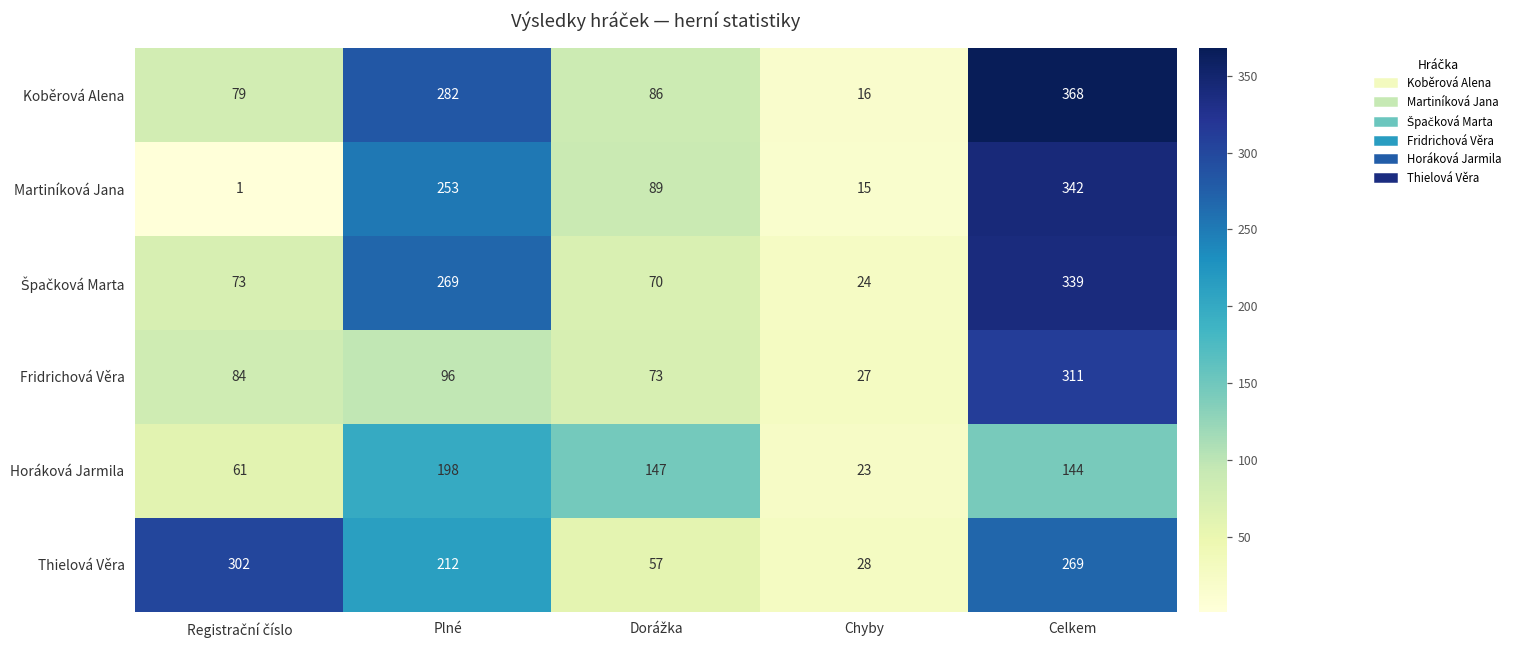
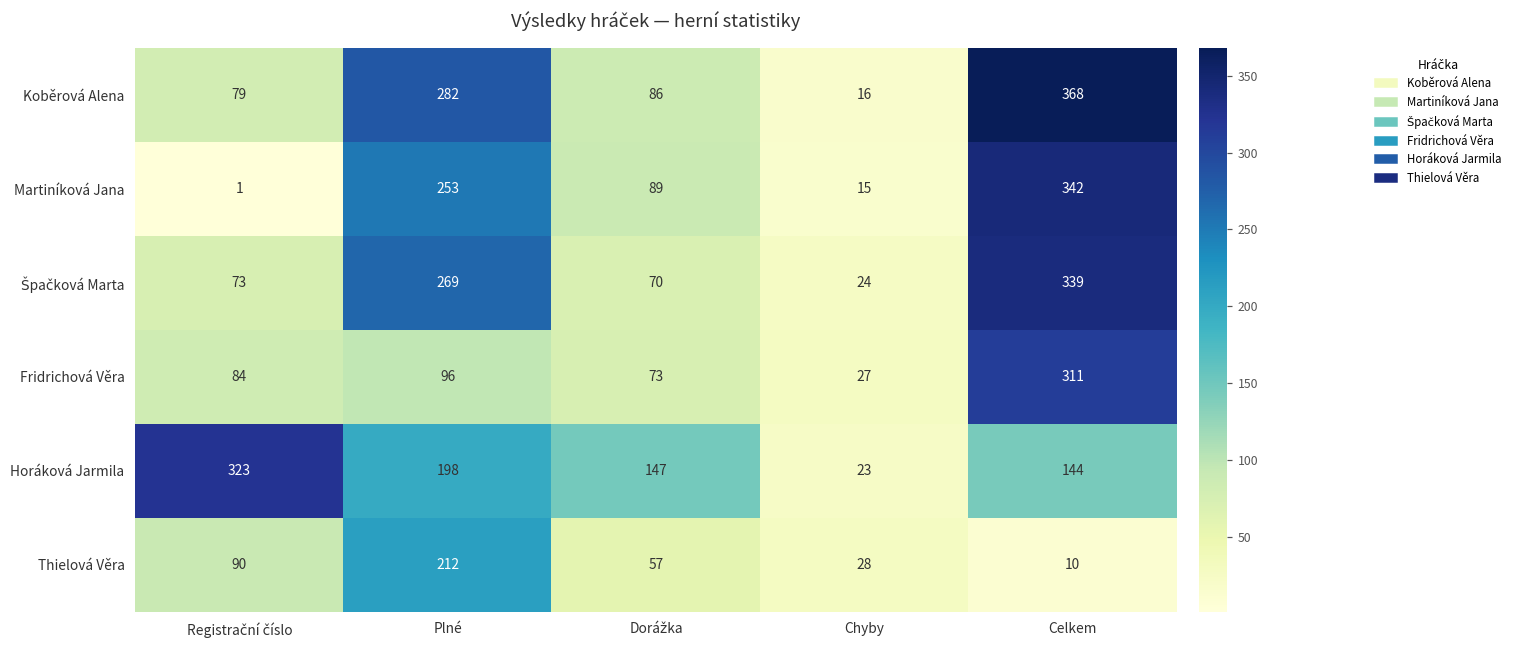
  {
    "Koběrová Alena": {
      "Registrační číslo": 79,
      "Plné": 282,
      "Dorážka": 86,
      "Chyby": 16,
      "Celkem": 368
    },
    "Martiníková Jana": {
      "Registrační číslo": 1,
      "Plné": 253,
      "Dorážka": 89,
      "Chyby": 15,
      "Celkem": 342
    },
    "Špačková Marta": {
      "Registrační číslo": 73,
      "Plné": 269,
      "Dorážka": 70,
      "Chyby": 24,
      "Celkem": 339
    },
    "Fridrichová Věra": {
      "Registrační číslo": 84,
      "Plné": 96,
      "Dorážka": 73,
      "Chyby": 27,
      "Celkem": 311
    },
    "Horáková Jarmila": {
-     "Registrační číslo": 61,
+     "Registrační číslo": 323,
      "Plné": 198,
      "Dorážka": 147,
      "Chyby": 23,
      "Celkem": 144
    },
    "Thielová Věra": {
-     "Registrační číslo": 302,
+     "Registrační číslo": 90,
      "Plné": 212,
      "Dorážka": 57,
      "Chyby": 28,
-     "Celkem": 269
+     "Celkem": 10
    }
  }
